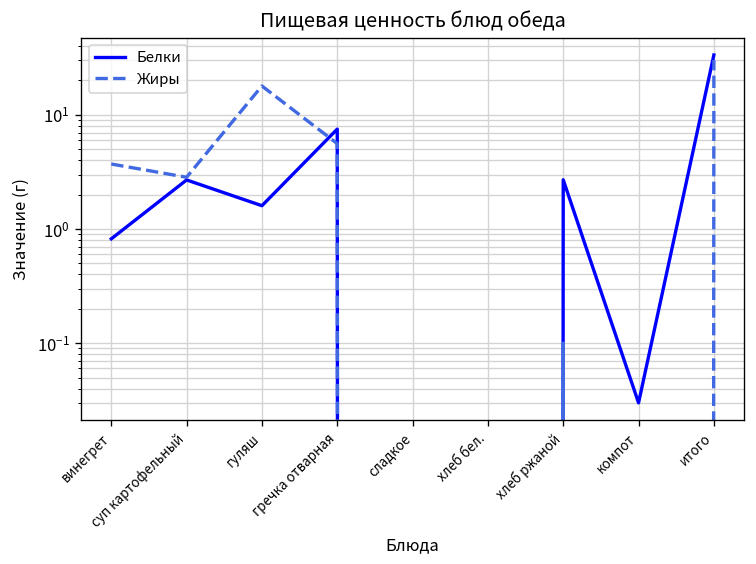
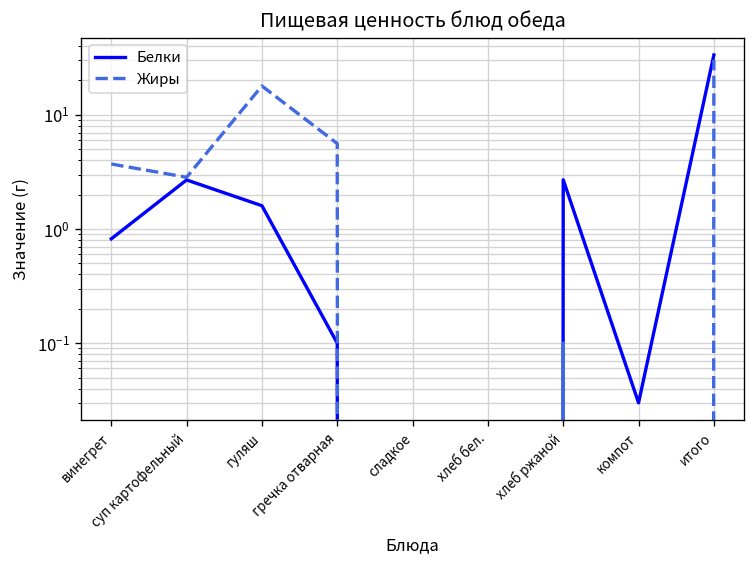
  {
    "Белки": {
      "винегрет": 0.8,
      "гуляш": 1.6,
-     "гречка отварная": 8,
+     "гречка отварная": 0.1,
      "хлеб ржаной": 2.7,
      "компот": 0.030,
      "итого": 33
    },
    "Жиры": {
      "винегрет": 3.7,
      "гуляш": 18,
      "гречка отварная": 6,
      "хлеб ржаной": 0.1,
      "итого": 30
    }
  }
